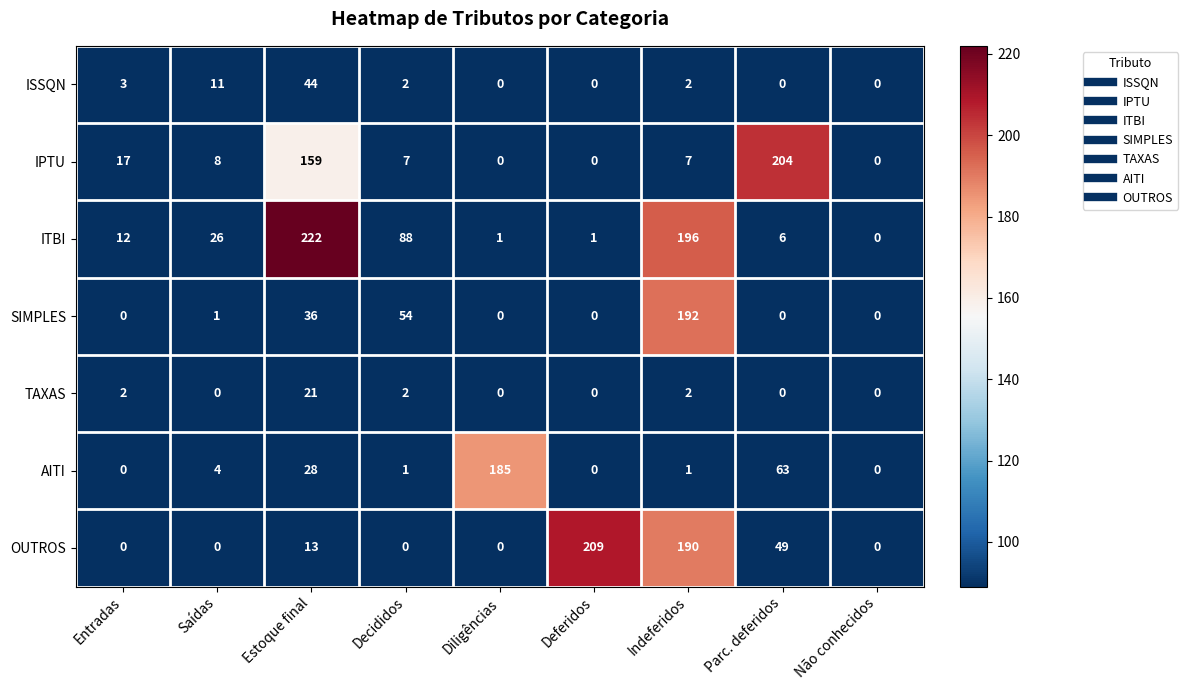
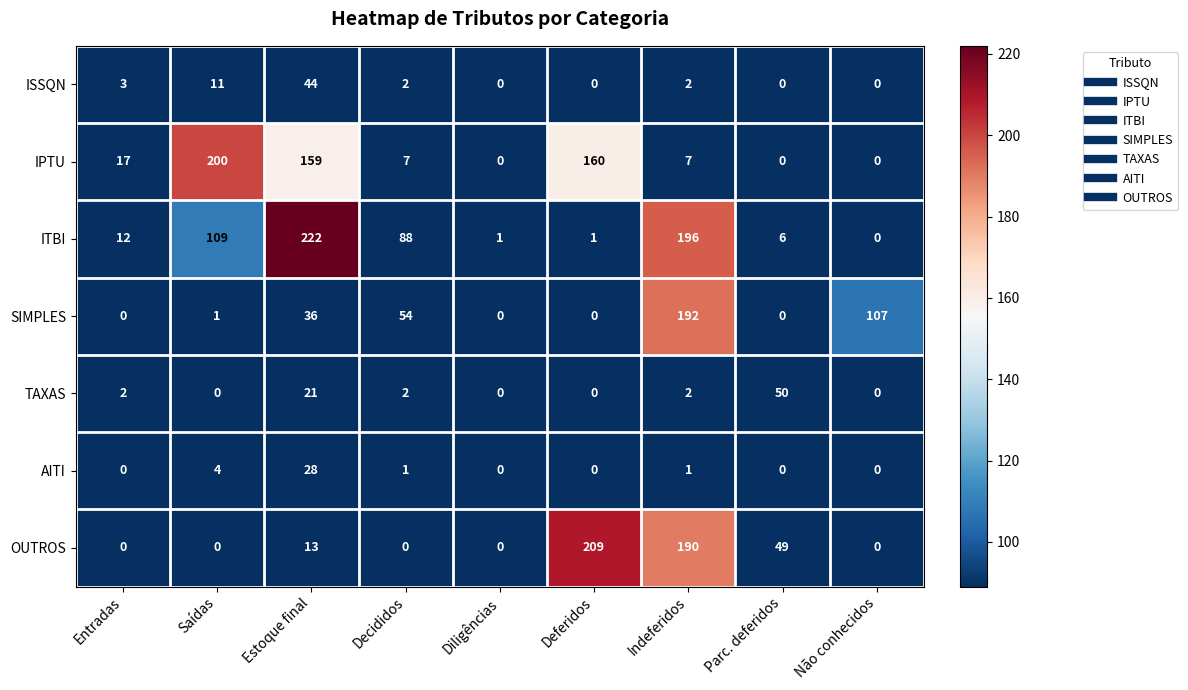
  {
    "ISSQN": {
      "Entradas": 3,
      "Saídas": 11,
      "Estoque final": 44,
      "Decididos": 2,
      "Diligências": 0,
      "Deferidos": 0,
      "Indeferidos": 2,
      "Parc. deferidos": 0,
      "Não conhecidos": 0
    },
    "IPTU": {
      "Entradas": 17,
-     "Saídas": 8,
+     "Saídas": 200,
      "Estoque final": 159,
      "Decididos": 7,
      "Diligências": 0,
-     "Deferidos": 0,
+     "Deferidos": 160,
      "Indeferidos": 7,
-     "Parc. deferidos": 204,
+     "Parc. deferidos": 0,
      "Não conhecidos": 0
    },
    "ITBI": {
      "Entradas": 12,
-     "Saídas": 26,
+     "Saídas": 109,
      "Estoque final": 222,
      "Decididos": 88,
      "Diligências": 1,
      "Deferidos": 1,
      "Indeferidos": 196,
      "Parc. deferidos": 6,
      "Não conhecidos": 0
    },
    "SIMPLES": {
      "Entradas": 0,
      "Saídas": 1,
      "Estoque final": 36,
      "Decididos": 54,
      "Diligências": 0,
      "Deferidos": 0,
      "Indeferidos": 192,
      "Parc. deferidos": 0,
-     "Não conhecidos": 0
+     "Não conhecidos": 107
    },
    "TAXAS": {
      "Entradas": 2,
      "Saídas": 0,
      "Estoque final": 21,
      "Decididos": 2,
      "Diligências": 0,
      "Deferidos": 0,
      "Indeferidos": 2,
-     "Parc. deferidos": 0,
+     "Parc. deferidos": 50,
      "Não conhecidos": 0
    },
    "AITI": {
      "Entradas": 0,
      "Saídas": 4,
      "Estoque final": 28,
      "Decididos": 1,
-     "Diligências": 185,
+     "Diligências": 0,
      "Deferidos": 0,
      "Indeferidos": 1,
-     "Parc. deferidos": 63,
+     "Parc. deferidos": 0,
      "Não conhecidos": 0
    },
    "OUTROS": {
      "Entradas": 0,
      "Saídas": 0,
      "Estoque final": 13,
      "Decididos": 0,
      "Diligências": 0,
      "Deferidos": 209,
      "Indeferidos": 190,
      "Parc. deferidos": 49,
      "Não conhecidos": 0
    }
  }
